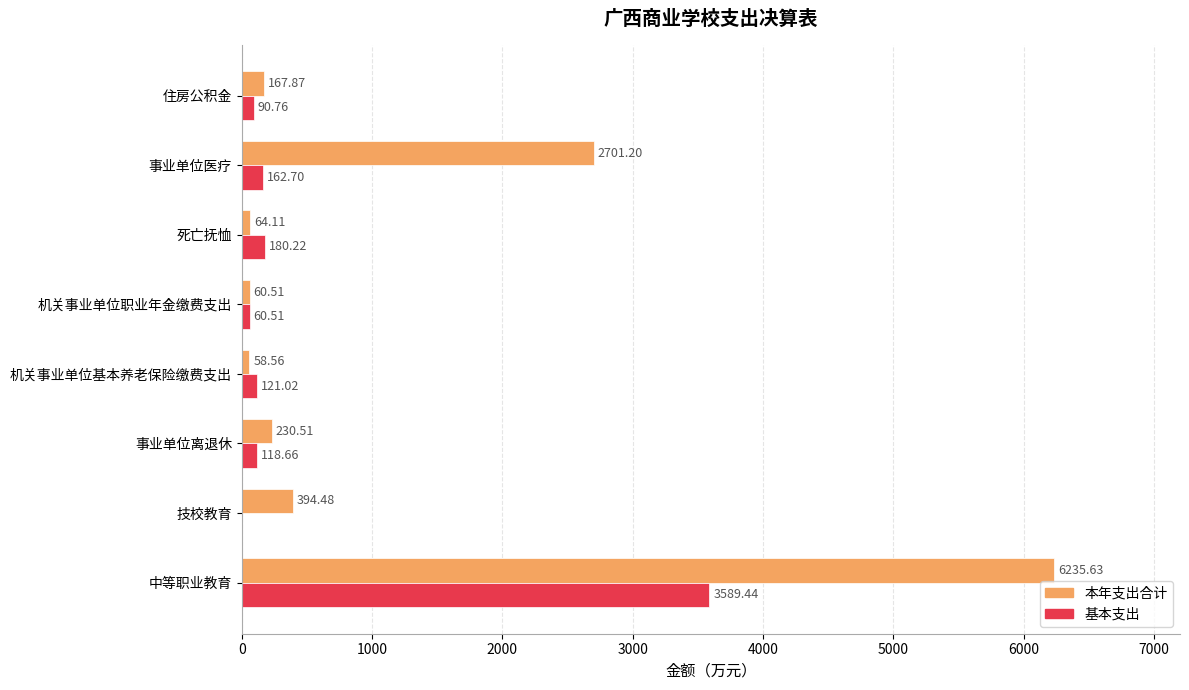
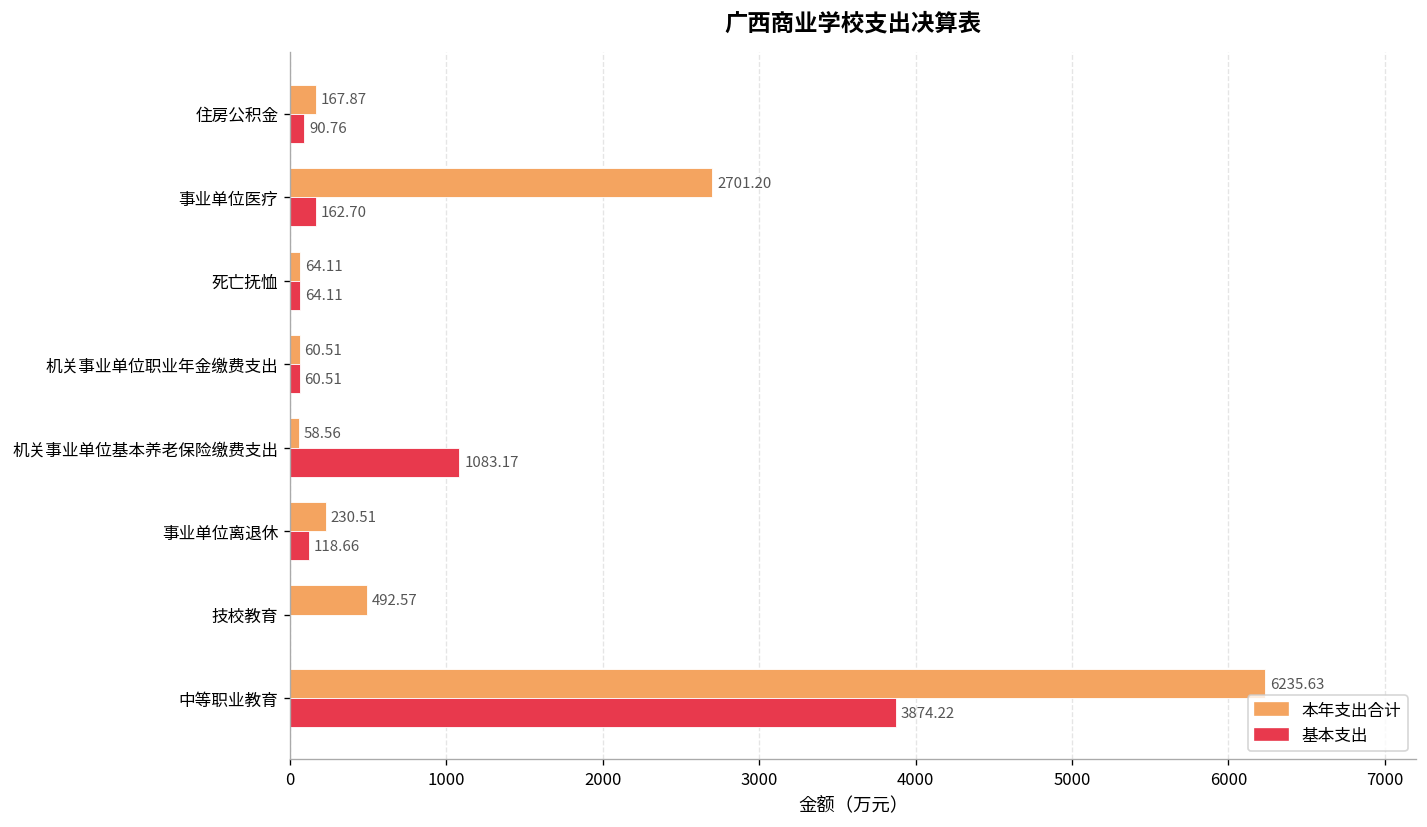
  {
    "本年支出合计": {
      "住房公积金": 167.87,
      "事业单位医疗": 2701.20,
      "死亡抚恤": 64.11,
      "机关事业单位职业年金缴费支出": 60.51,
      "机关事业单位基本养老保险缴费支出": 58.56,
      "事业单位离退休": 230.51,
-     "技校教育": 394.48,
+     "技校教育": 492.57,
      "中等职业教育": 6235.63
    },
    "基本支出": {
      "住房公积金": 90.76,
      "事业单位医疗": 162.70,
-     "死亡抚恤": 180.22,
+     "死亡抚恤": 64.11,
      "机关事业单位职业年金缴费支出": 60.51,
-     "机关事业单位基本养老保险缴费支出": 121.02,
+     "机关事业单位基本养老保险缴费支出": 1083.17,
      "事业单位离退休": 118.66,
-     "中等职业教育": 3589.44
+     "中等职业教育": 3874.22
    }
  }
